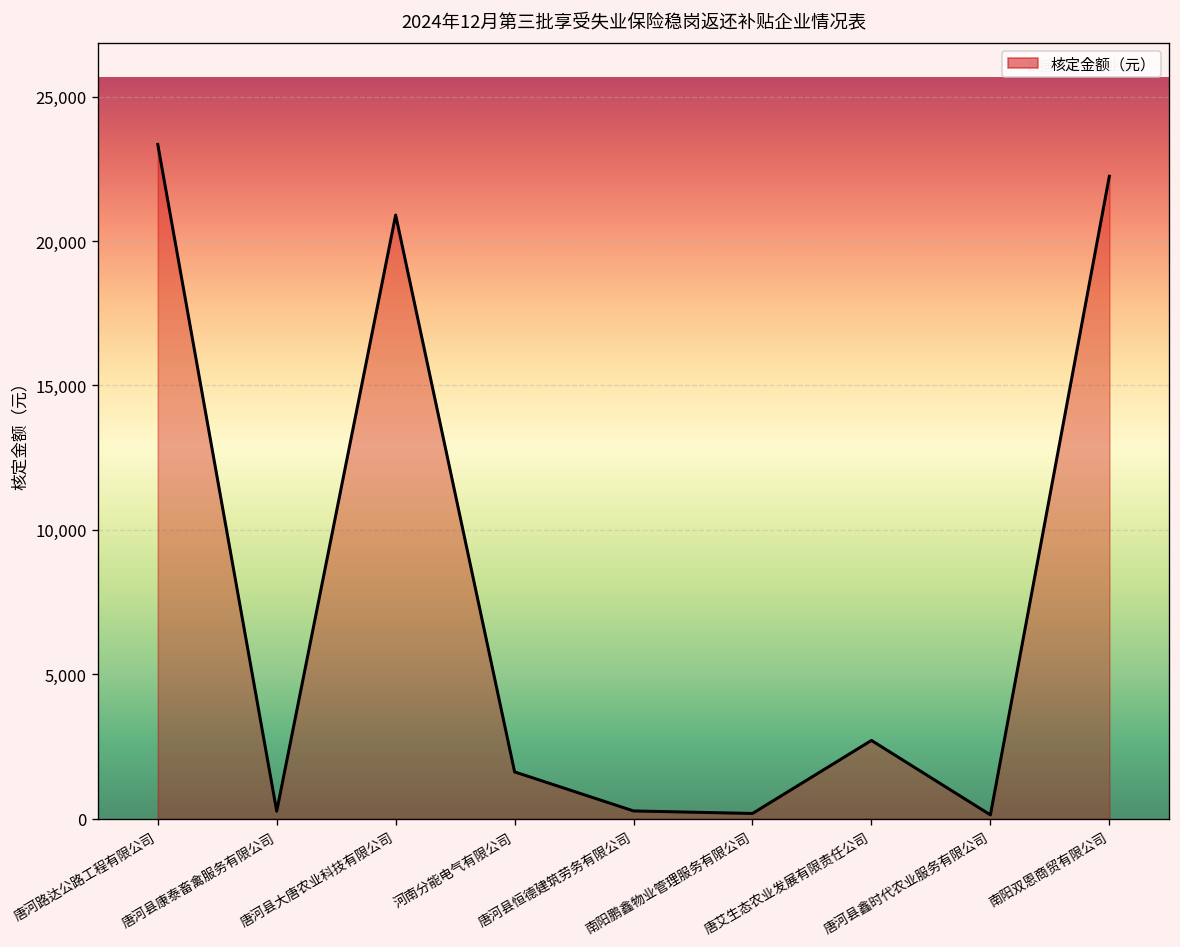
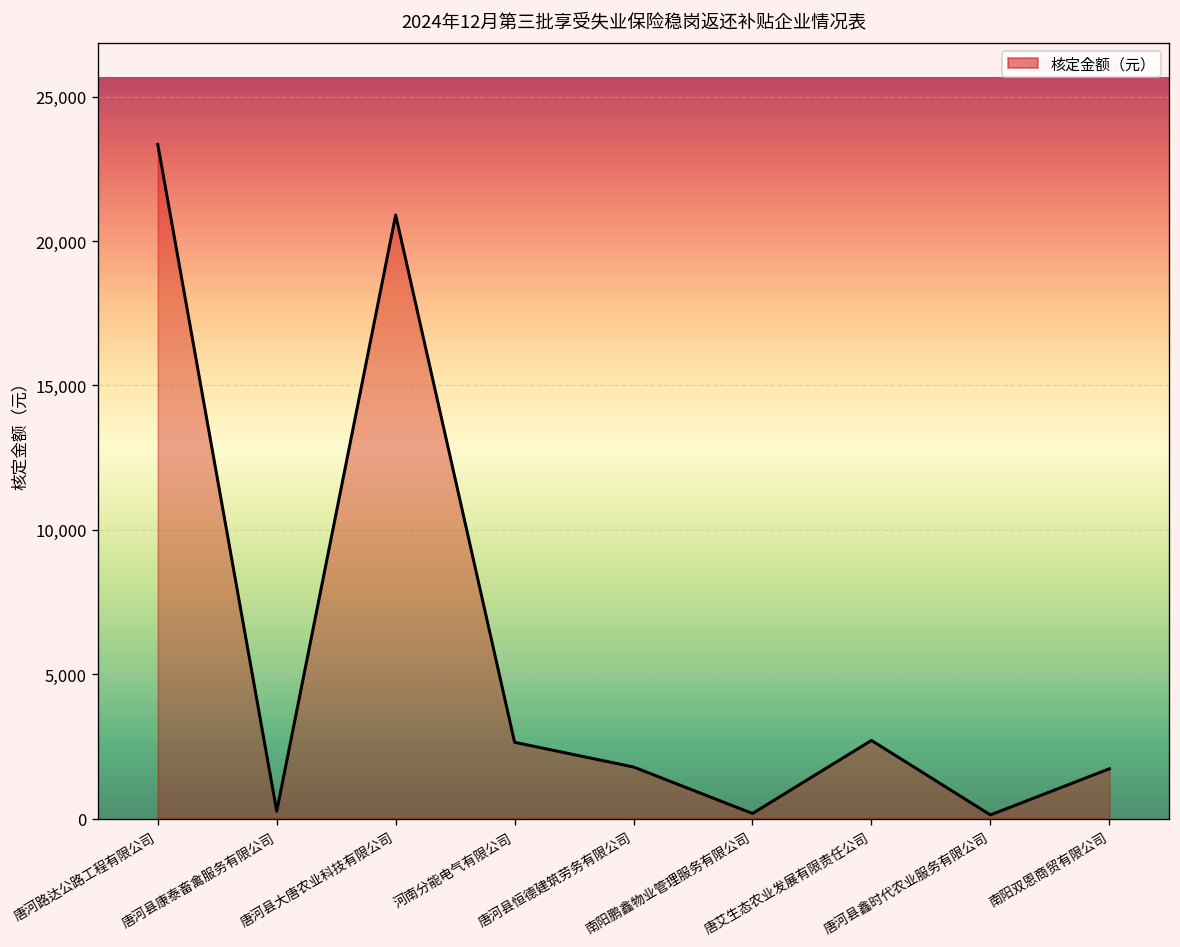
  {
    "唐河路达公路工程有限公司": "23,300",
    "唐河县康泰畜禽服务有限公司": "300",
    "唐河县大唐农业科技有限公司": "20,900",
-   "河南分能电气有限公司": "1,600",
-   "唐河县恒德建筑劳务有限公司": "300",
+   "河南分能电气有限公司": "2,600",
+   "唐河县恒德建筑劳务有限公司": "1,800",
    "南阳鹏鑫物业管理服务有限公司": "200",
    "唐艾生态农业发展有限责任公司": "2,700",
    "唐河县鑫时代农业服务有限公司": "100",
-   "南阳双恩商贸有限公司": "22,200"
+   "南阳双恩商贸有限公司": "1,700"
  }
